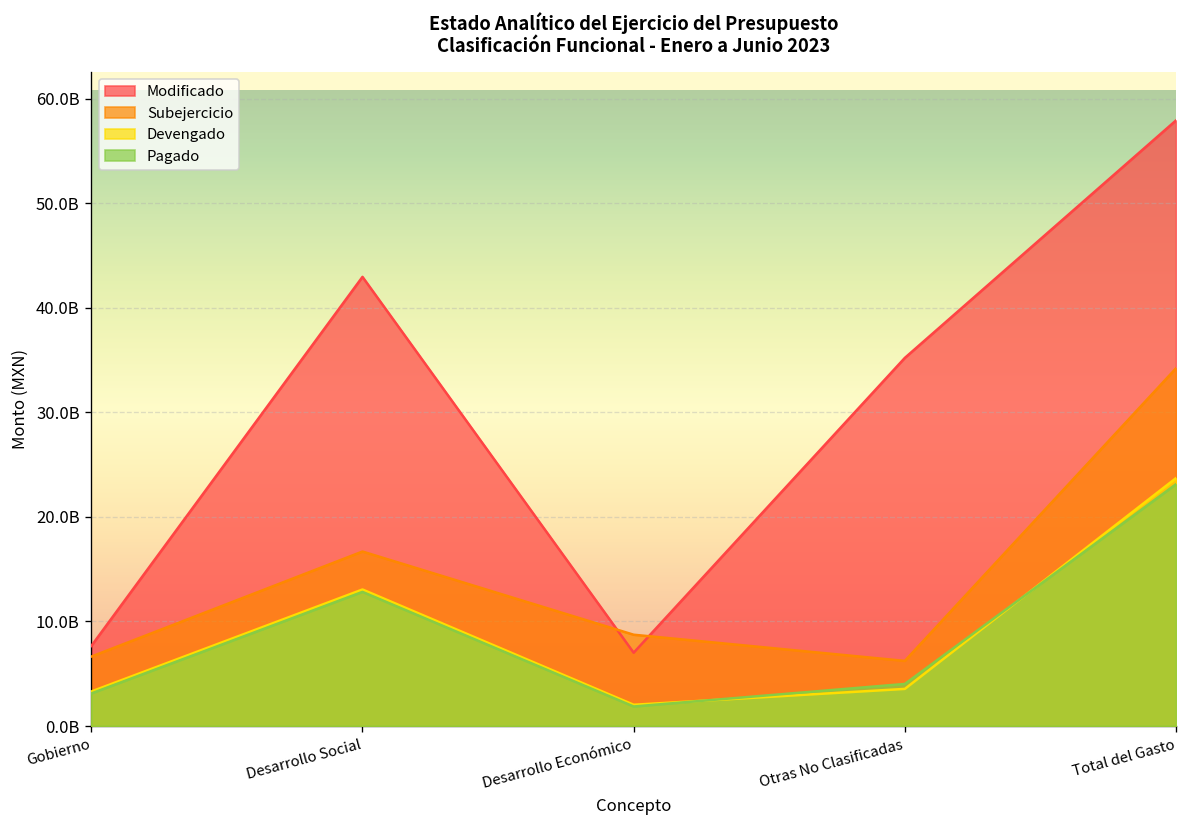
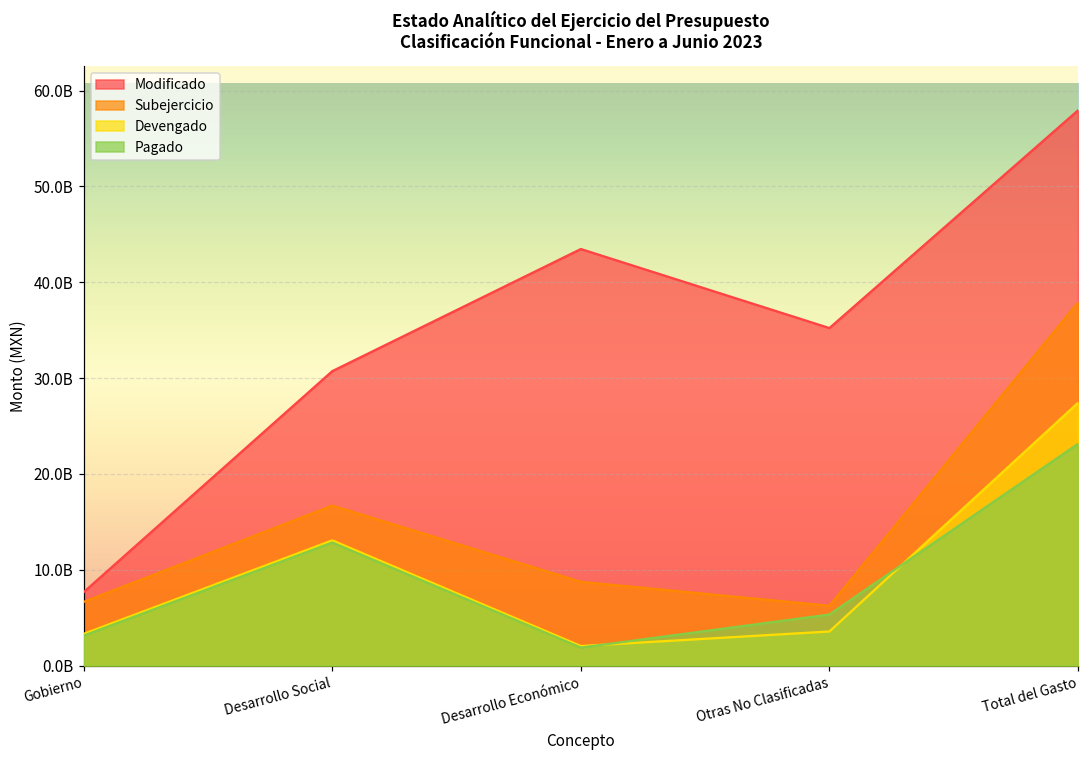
  {
    "Modificado": {
      "Gobierno": 8000000000,
-     "Desarrollo Social": 43000000000,
-     "Desarrollo Económico": 7000000000,
+     "Desarrollo Social": 31000000000,
+     "Desarrollo Económico": 43000000000,
      "Otras No Clasificadas": 35000000000,
      "Total del Gasto": 58000000000
    },
    "Subejercicio": {
      "Gobierno": 7000000000,
      "Desarrollo Social": 17000000000,
      "Desarrollo Económico": 9000000000,
      "Otras No Clasificadas": 6000000000,
-     "Total del Gasto": 34000000000
+     "Total del Gasto": 38000000000
    },
    "Devengado": {
      "Otras No Clasificadas": 4000000000,
-     "Total del Gasto": 24000000000
+     "Total del Gasto": 27000000000
    },
    "Pagado": {
-     "Otras No Clasificadas": 4000000000,
+     "Otras No Clasificadas": 5000000000,
      "Total del Gasto": 23000000000
    }
  }
